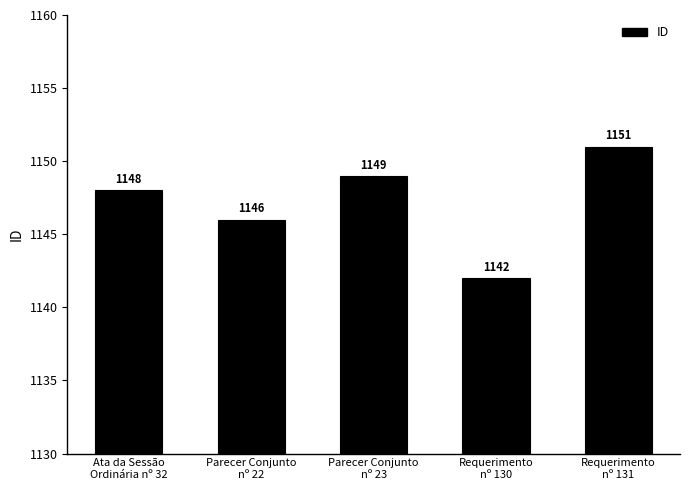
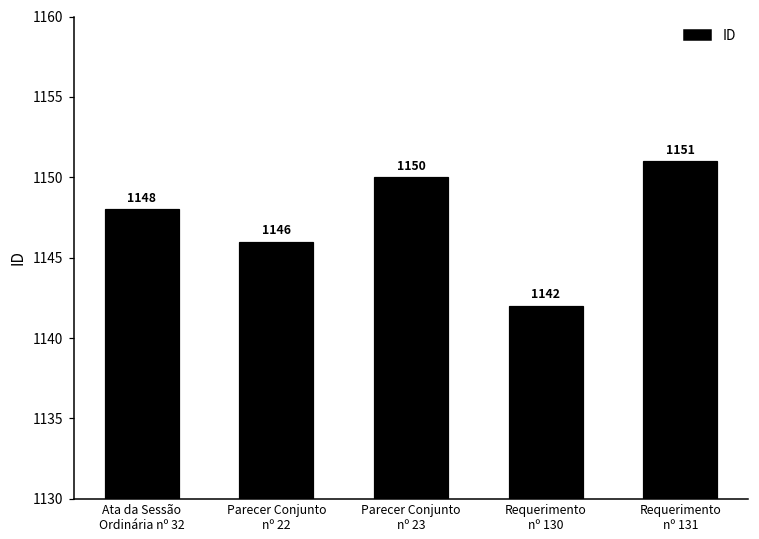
  {
    "Ata da Sessão Ordinária nº 32": 1148,
    "Parecer Conjunto nº 22": 1146,
-   "Parecer Conjunto nº 23": 1149,
+   "Parecer Conjunto nº 23": 1150,
    "Requerimento nº 130": 1142,
    "Requerimento nº 131": 1151
  }
